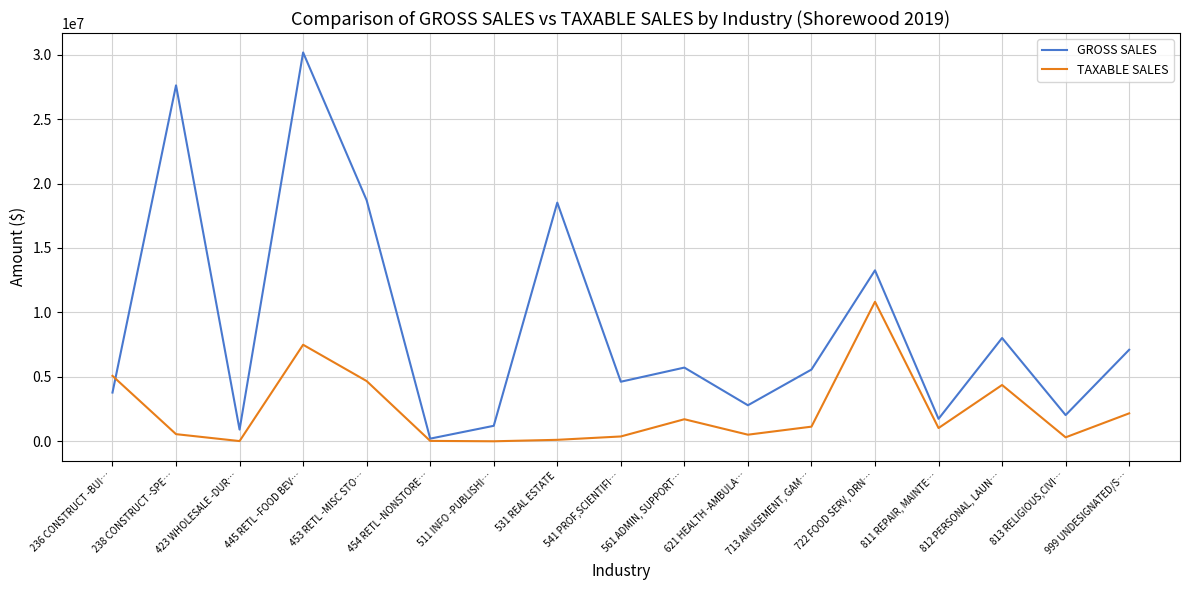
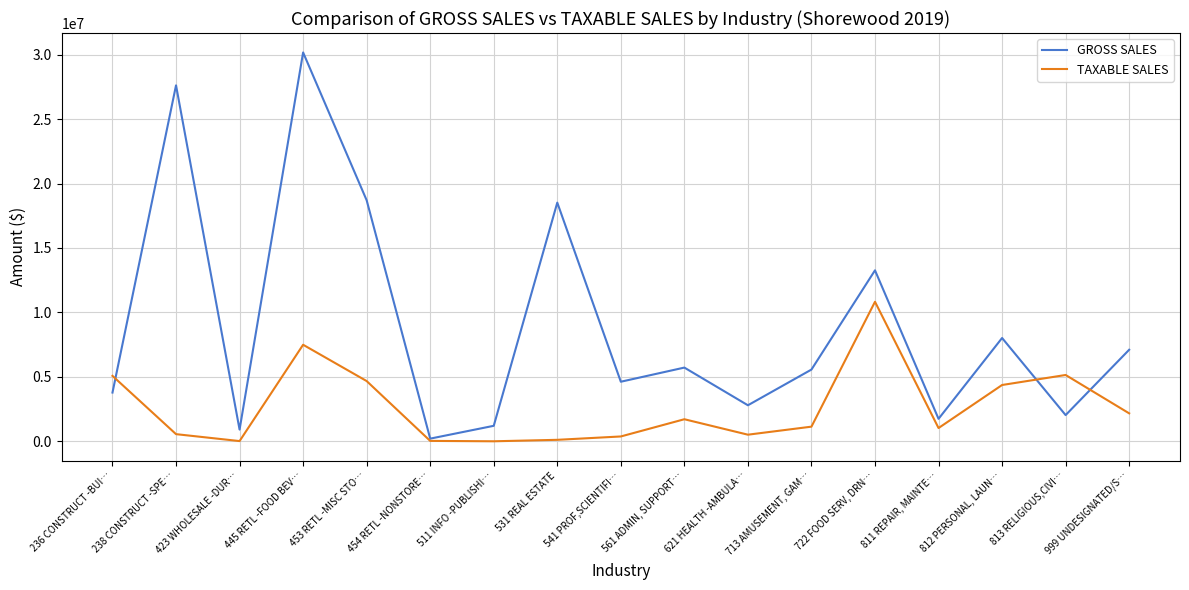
  {
    "GROSS SALES": {
      "236 CONSTRUCT -BUI…": 3800000,
      "238 CONSTRUCT -SPE…": 27600000,
      "423 WHOLESALE -DUR…": 900000,
      "445 RETL -FOOD BEV…": 30200000,
      "453 RETL -MISC STO…": 18700000,
      "511 INFO -PUBLISHI…": 1200000,
      "531 REAL ESTATE": 18500000,
      "541 PROF,SCIENTIFI…": 4600000,
      "561 ADMIN, SUPPORT…": 5700000,
      "621 HEALTH -AMBULA…": 2800000,
      "713 AMUSEMENT, GAM…": 5600000,
      "722 FOOD SERV, DRN…": 13300000,
      "811 REPAIR, MAINTE…": 1700000,
      "812 PERSONAL, LAUN…": 8000000,
      "813 RELIGIOUS,CIVI…": 2000000,
      "999 UNDESIGNATED/S…": 7100000
    },
    "TAXABLE SALES": {
      "236 CONSTRUCT -BUI…": 5100000,
      "238 CONSTRUCT -SPE…": 600000,
      "423 WHOLESALE -DUR…": 0,
      "445 RETL -FOOD BEV…": 7500000,
      "453 RETL -MISC STO…": 4700000,
      "511 INFO -PUBLISHI…": 0,
      "531 REAL ESTATE": 100000,
      "541 PROF,SCIENTIFI…": 400000,
      "561 ADMIN, SUPPORT…": 1700000,
      "621 HEALTH -AMBULA…": 500000,
      "713 AMUSEMENT, GAM…": 1100000,
      "722 FOOD SERV, DRN…": 10800000,
      "811 REPAIR, MAINTE…": 1000000,
      "812 PERSONAL, LAUN…": 4400000,
-     "813 RELIGIOUS,CIVI…": 300000,
+     "813 RELIGIOUS,CIVI…": 5100000,
      "999 UNDESIGNATED/S…": 2200000
    }
  }
